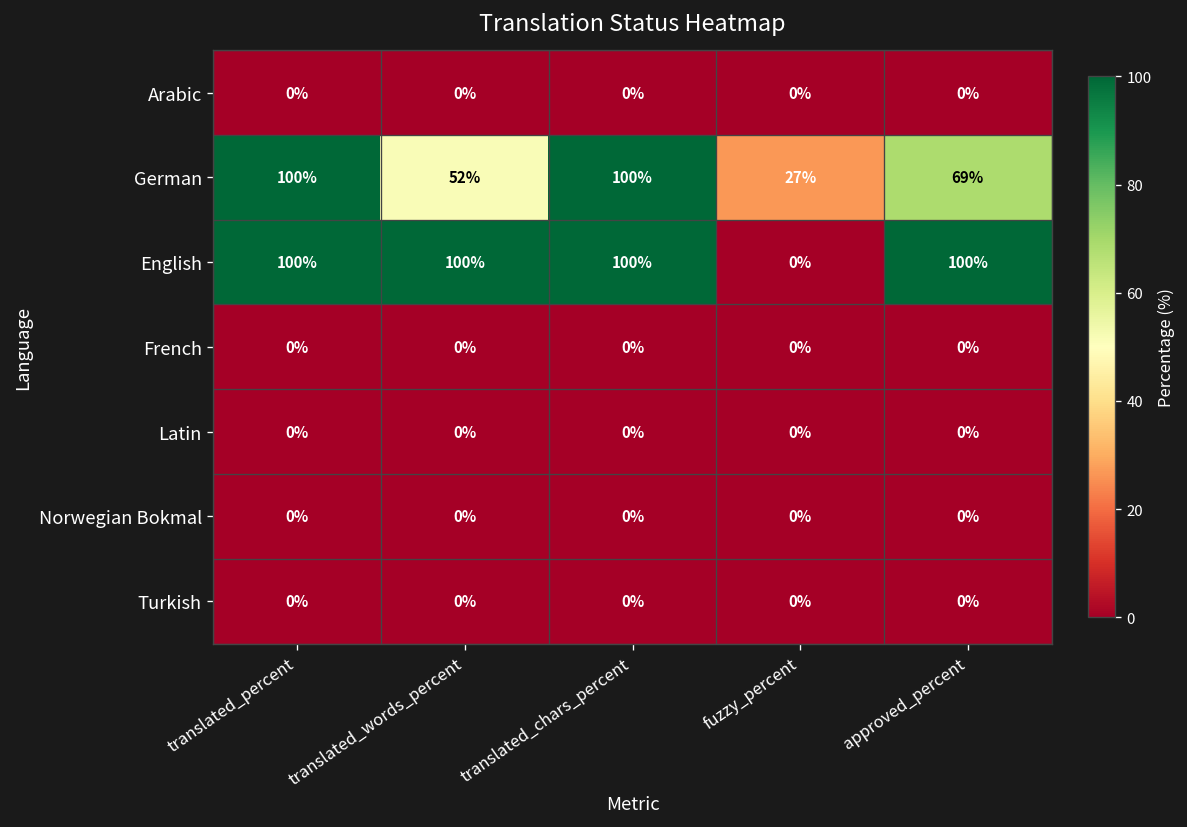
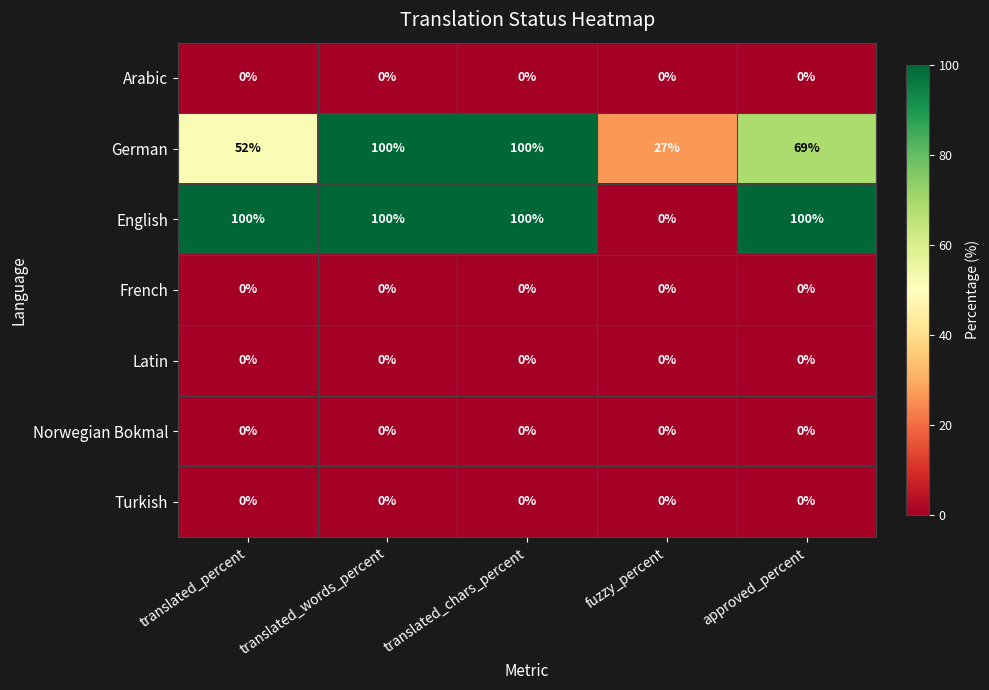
  {
    "Arabic": {
      "translated_percent": "0%",
      "translated_words_percent": "0%",
      "translated_chars_percent": "0%",
      "fuzzy_percent": "0%",
      "approved_percent": "0%"
    },
    "German": {
-     "translated_percent": "100%",
-     "translated_words_percent": "52%",
+     "translated_percent": "52%",
+     "translated_words_percent": "100%",
      "translated_chars_percent": "100%",
      "fuzzy_percent": "27%",
      "approved_percent": "69%"
    },
    "English": {
      "translated_percent": "100%",
      "translated_words_percent": "100%",
      "translated_chars_percent": "100%",
      "fuzzy_percent": "0%",
      "approved_percent": "100%"
    },
    "French": {
      "translated_percent": "0%",
      "translated_words_percent": "0%",
      "translated_chars_percent": "0%",
      "fuzzy_percent": "0%",
      "approved_percent": "0%"
    },
    "Latin": {
      "translated_percent": "0%",
      "translated_words_percent": "0%",
      "translated_chars_percent": "0%",
      "fuzzy_percent": "0%",
      "approved_percent": "0%"
    },
    "Norwegian Bokmal": {
      "translated_percent": "0%",
      "translated_words_percent": "0%",
      "translated_chars_percent": "0%",
      "fuzzy_percent": "0%",
      "approved_percent": "0%"
    },
    "Turkish": {
      "translated_percent": "0%",
      "translated_words_percent": "0%",
      "translated_chars_percent": "0%",
      "fuzzy_percent": "0%",
      "approved_percent": "0%"
    }
  }
